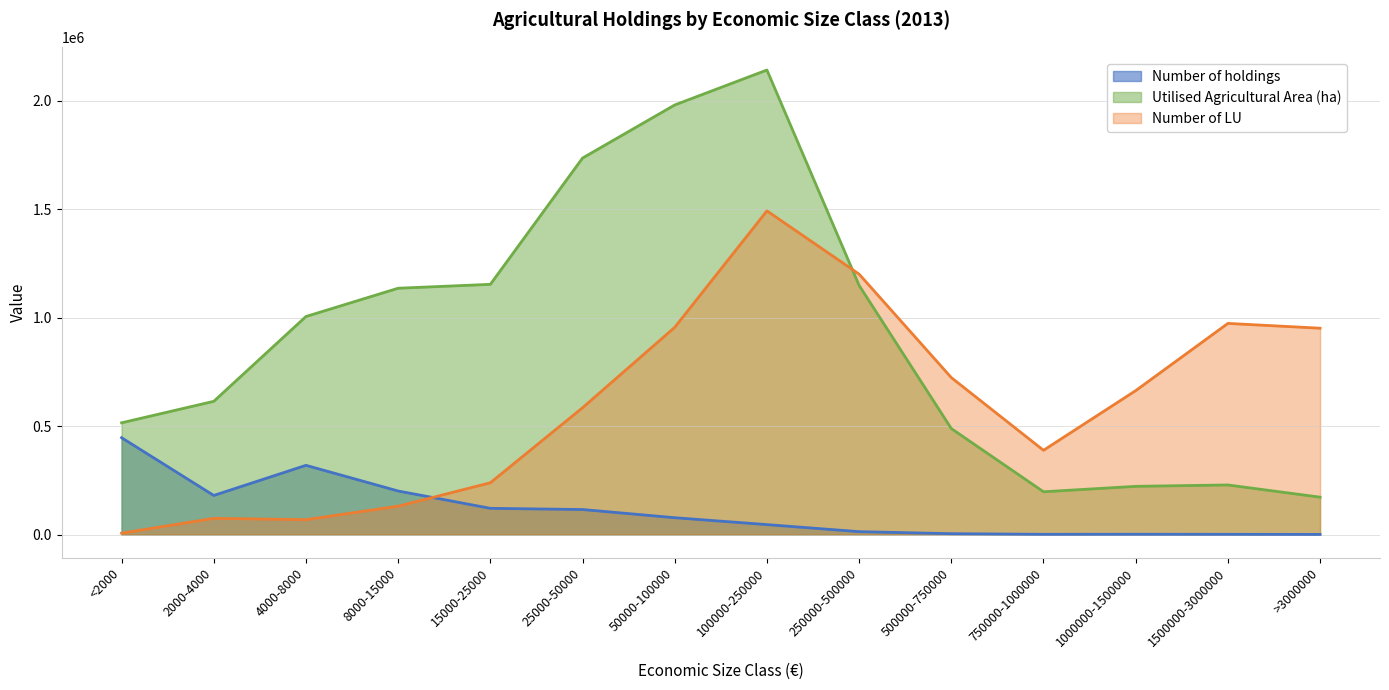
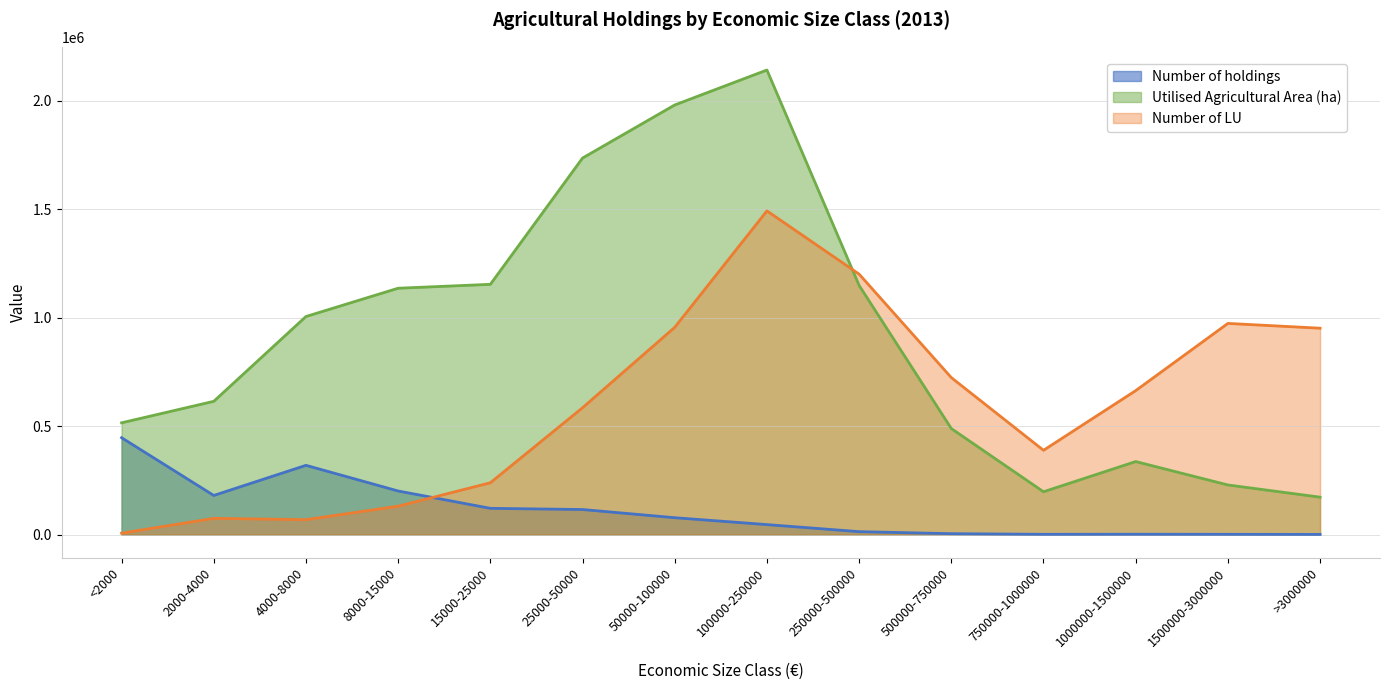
  {
    "Number of holdings": {
      "<2000": 450000,
      "2000-4000": 180000,
      "4000-8000": 320000,
      "8000-15000": 200000,
      "15000-25000": 120000,
      "25000-50000": 120000,
      "50000-100000": 80000,
      "100000-250000": 50000,
      "250000-500000": 10000,
      "500000-750000": 0,
      "750000-1000000": 0,
      "1000000-1500000": 0,
      "1500000-3000000": 0,
      ">3000000": 0
    },
    "Utilised Agricultural Area (ha)": {
      "<2000": 520000,
      "2000-4000": 610000,
      "4000-8000": 1010000,
      "8000-15000": 1140000,
      "15000-25000": 1150000,
      "25000-50000": 1740000,
      "50000-100000": 1980000,
      "100000-250000": 2140000,
      "250000-500000": 1150000,
      "500000-750000": 490000,
      "750000-1000000": 200000,
-     "1000000-1500000": 220000,
+     "1000000-1500000": 340000,
      "1500000-3000000": 230000,
      ">3000000": 170000
    },
    "Number of LU": {
      "<2000": 10000,
      "2000-4000": 70000,
      "4000-8000": 70000,
      "8000-15000": 130000,
      "15000-25000": 240000,
      "25000-50000": 580000,
      "50000-100000": 960000,
      "100000-250000": 1490000,
      "250000-500000": 1200000,
      "500000-750000": 720000,
      "750000-1000000": 390000,
      "1000000-1500000": 660000,
      "1500000-3000000": 970000,
      ">3000000": 950000
    }
  }
